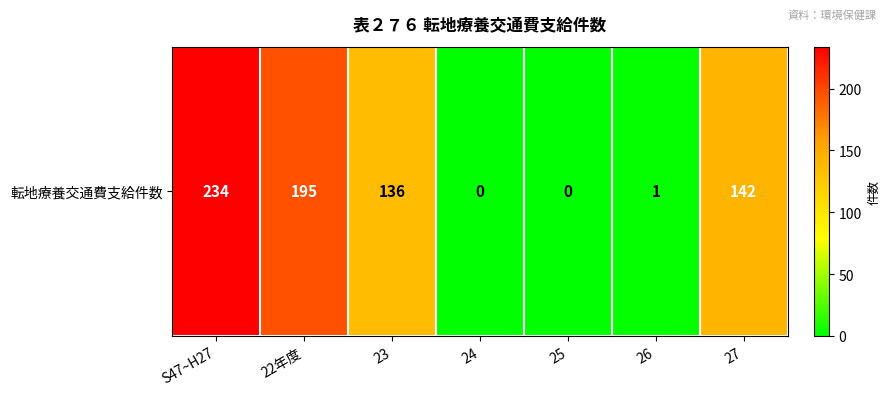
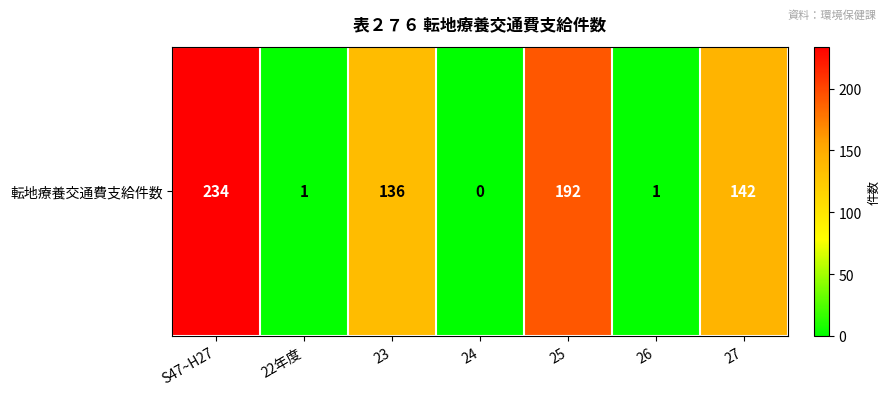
  {
    "転地療養交通費支給件数": {
      "S47~H27": 234,
-     "22年度": 195,
+     "22年度": 1,
      "23": 136,
      "24": 0,
-     "25": 0,
+     "25": 192,
      "26": 1,
      "27": 142
    }
  }
